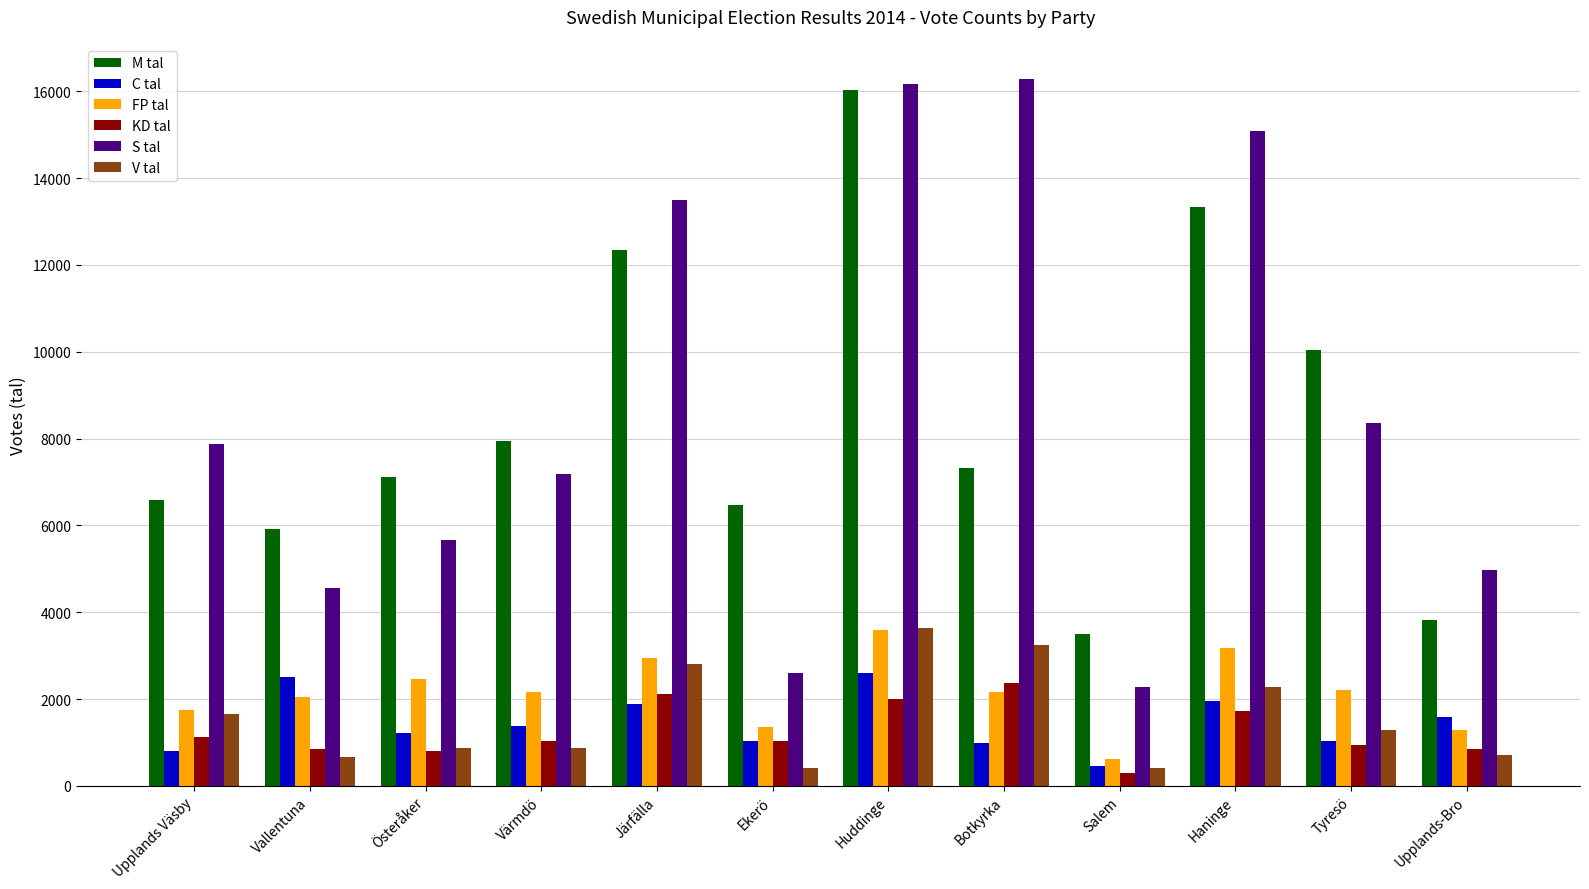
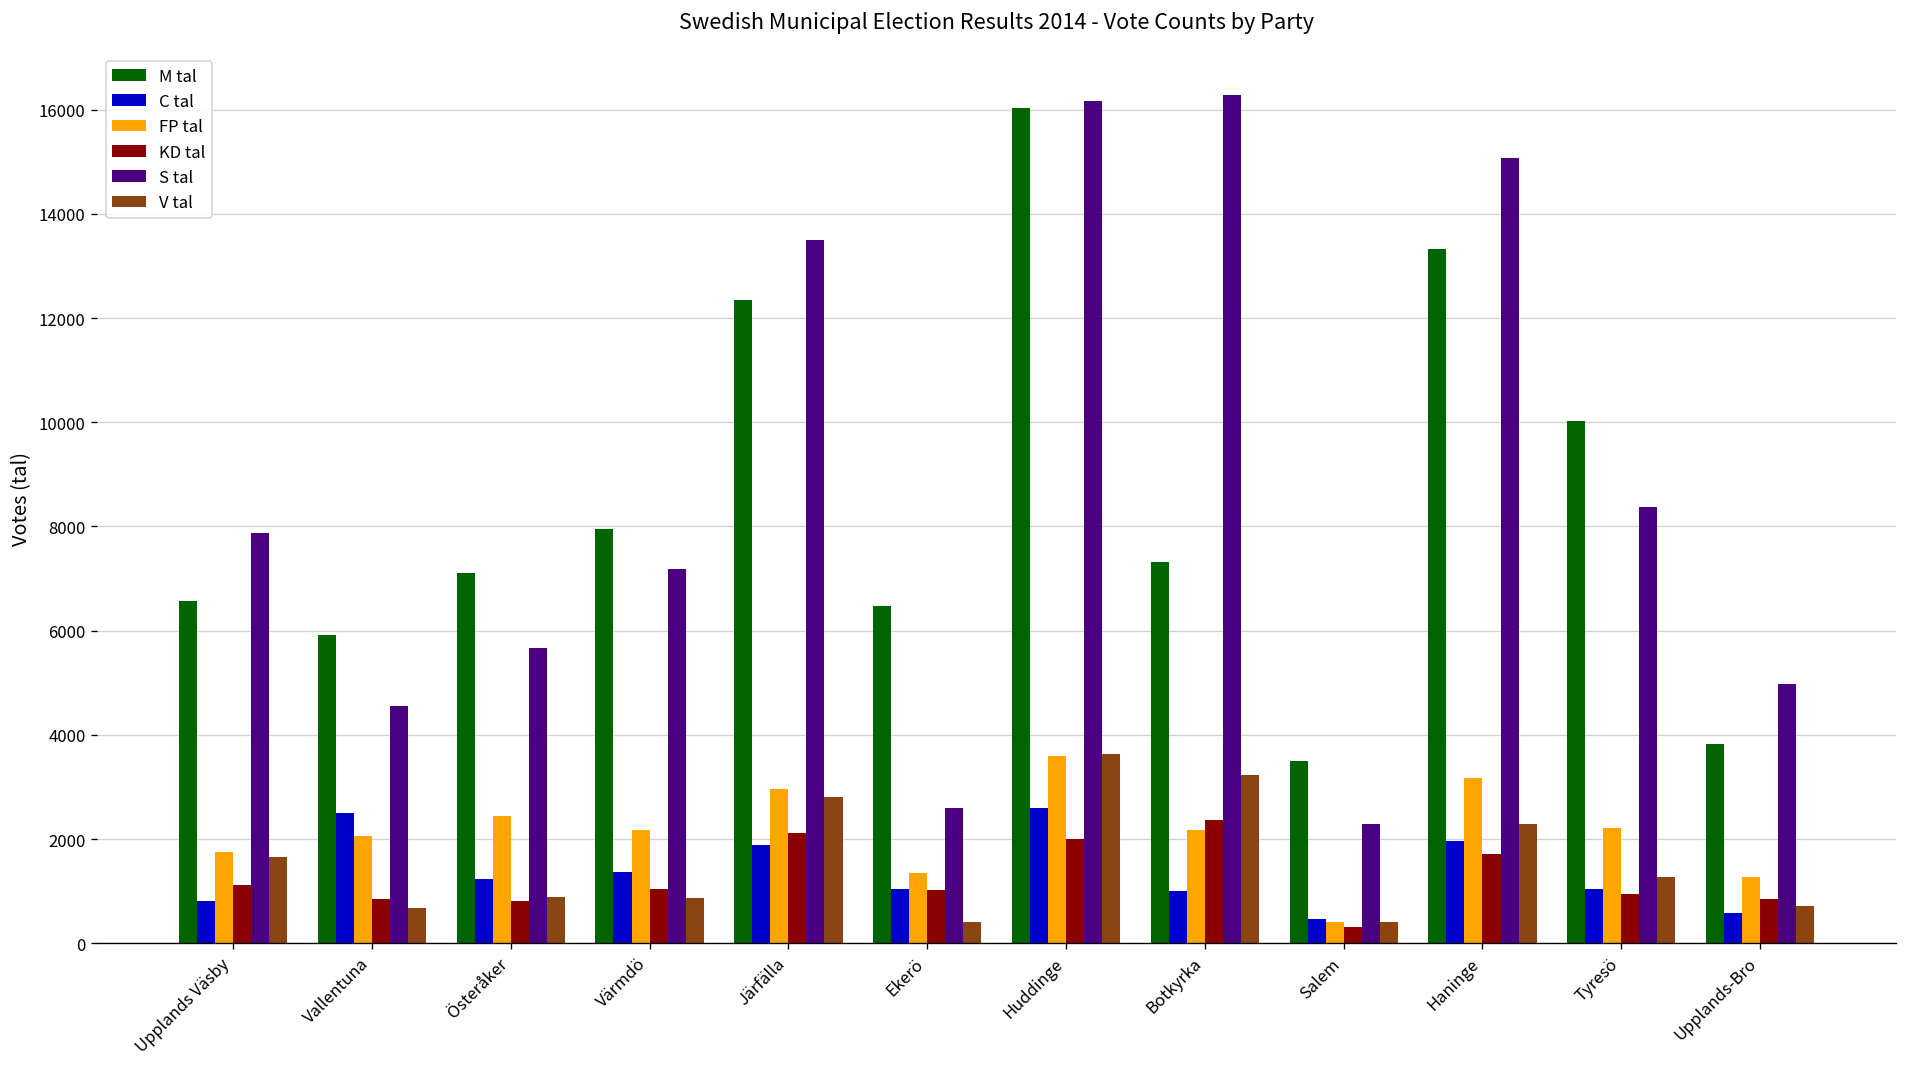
  {
    "M tal": {
      "Upplands Väsby": 6600,
      "Vallentuna": 5900,
      "Österåker": 7100,
      "Värmdö": 7900,
      "Järfälla": 12300,
      "Ekerö": 6500,
      "Huddinge": 16000,
      "Botkyrka": 7300,
      "Salem": 3500,
      "Haninge": 13300,
      "Tyresö": 10000,
      "Upplands-Bro": 3800
    },
    "C tal": {
      "Upplands Väsby": 800,
      "Vallentuna": 2500,
      "Österåker": 1200,
      "Värmdö": 1400,
      "Järfälla": 1900,
      "Ekerö": 1000,
      "Huddinge": 2600,
      "Botkyrka": 1000,
      "Salem": 500,
      "Haninge": 2000,
      "Tyresö": 1000,
-     "Upplands-Bro": 1600
+     "Upplands-Bro": 600
    },
    "FP tal": {
      "Upplands Väsby": 1700,
      "Vallentuna": 2000,
      "Österåker": 2500,
      "Värmdö": 2200,
      "Järfälla": 3000,
      "Ekerö": 1400,
      "Huddinge": 3600,
      "Botkyrka": 2200,
-     "Salem": 600,
+     "Salem": 400,
      "Haninge": 3200,
      "Tyresö": 2200,
      "Upplands-Bro": 1300
    },
    "KD tal": {
      "Upplands Väsby": 1100,
      "Vallentuna": 800,
      "Österåker": 800,
      "Värmdö": 1000,
      "Järfälla": 2100,
      "Ekerö": 1000,
      "Huddinge": 2000,
      "Botkyrka": 2400,
      "Salem": 300,
      "Haninge": 1700,
      "Tyresö": 900,
      "Upplands-Bro": 800
    },
    "S tal": {
      "Upplands Väsby": 7900,
      "Vallentuna": 4600,
      "Österåker": 5700,
      "Värmdö": 7200,
      "Järfälla": 13500,
      "Ekerö": 2600,
      "Huddinge": 16200,
      "Botkyrka": 16300,
      "Salem": 2300,
      "Haninge": 15100,
      "Tyresö": 8400,
      "Upplands-Bro": 5000
    },
    "V tal": {
      "Upplands Väsby": 1700,
      "Vallentuna": 700,
      "Österåker": 900,
      "Värmdö": 900,
      "Järfälla": 2800,
      "Ekerö": 400,
      "Huddinge": 3600,
      "Botkyrka": 3200,
      "Salem": 400,
      "Haninge": 2300,
      "Tyresö": 1300,
      "Upplands-Bro": 700
    }
  }
